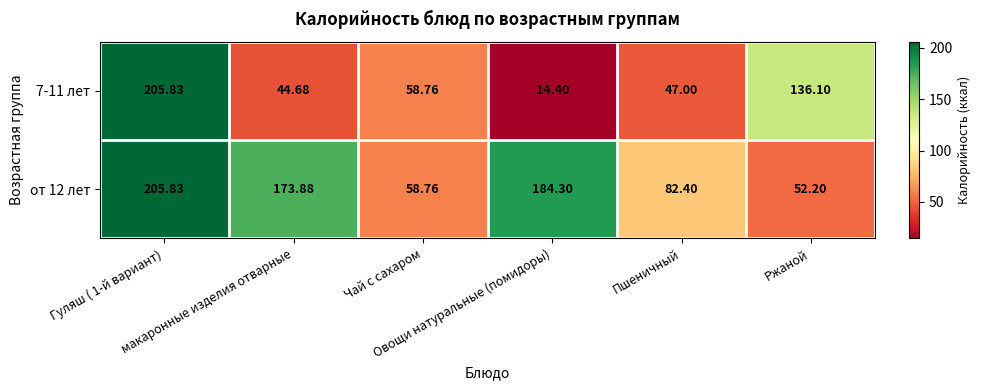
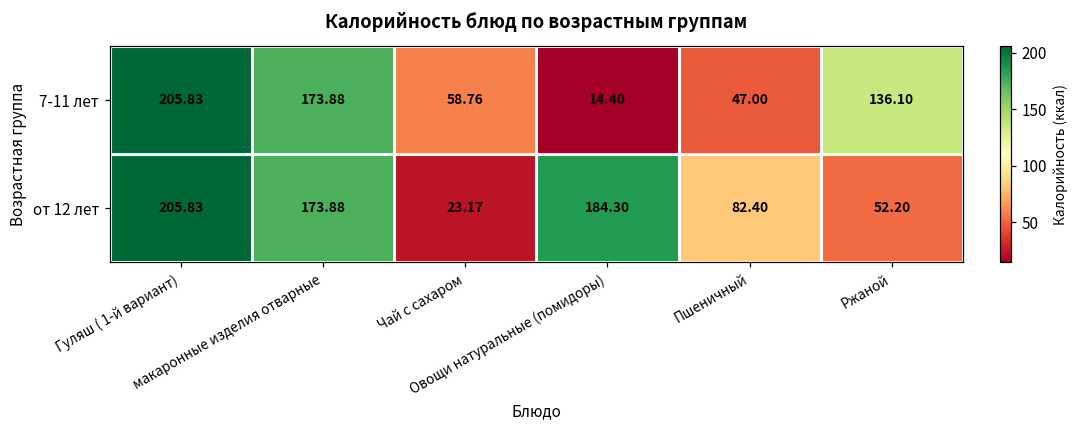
  {
    "7-11 лет": {
      "Гуляш ( 1-й вариант)": 205.83,
-     "макаронные изделия отварные": 44.68,
+     "макаронные изделия отварные": 173.88,
      "Чай с сахаром": 58.76,
      "Овощи натуральные (помидоры)": 14.40,
      "Пшеничный": 47.00,
      "Ржаной": 136.10
    },
    "от 12 лет": {
      "Гуляш ( 1-й вариант)": 205.83,
      "макаронные изделия отварные": 173.88,
-     "Чай с сахаром": 58.76,
+     "Чай с сахаром": 23.17,
      "Овощи натуральные (помидоры)": 184.30,
      "Пшеничный": 82.40,
      "Ржаной": 52.20
    }
  }
